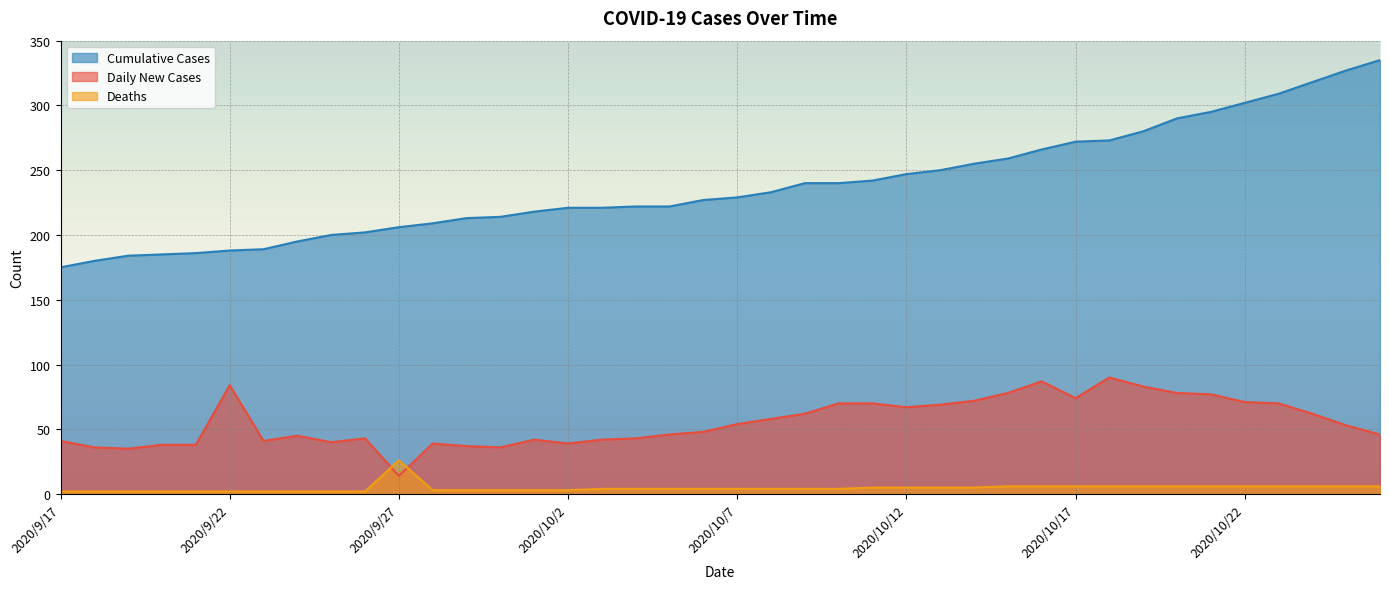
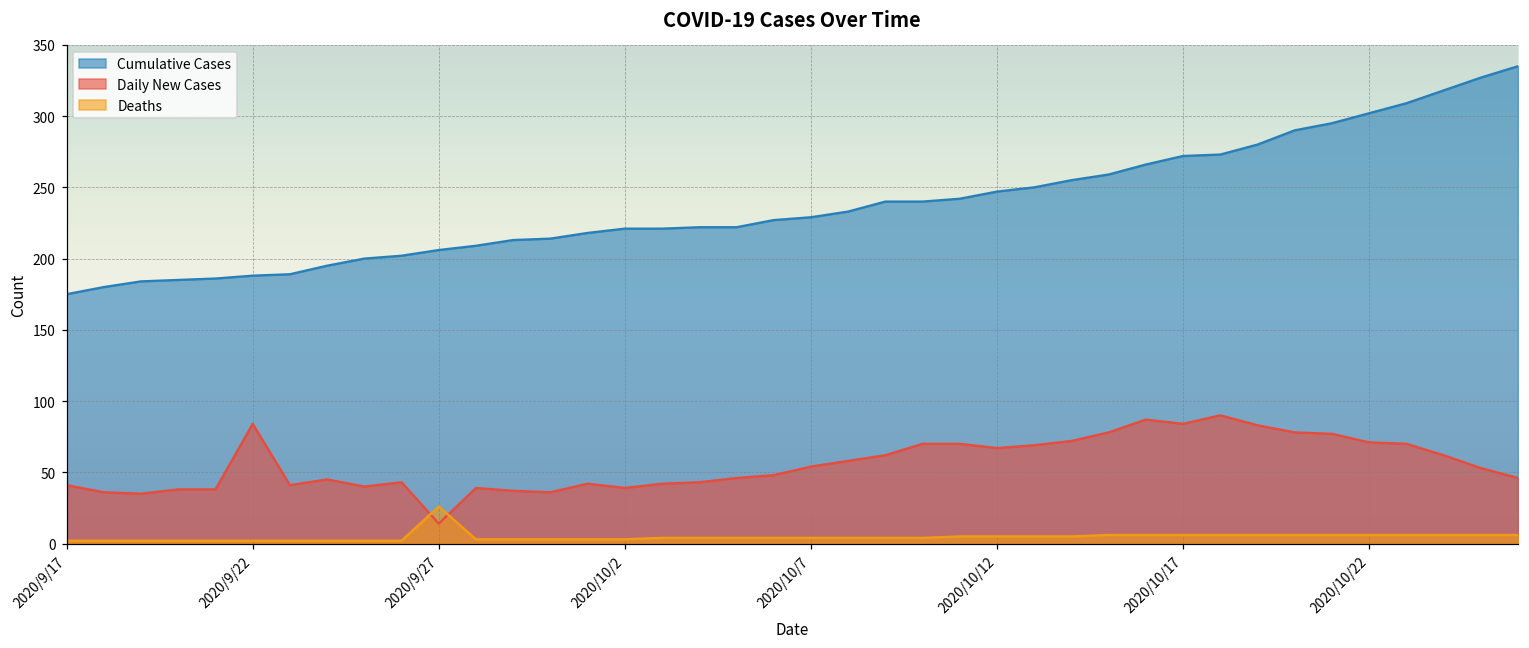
  {
    "Cumulative Cases": {
      "2020/9/17": 175,
      "2020/9/22": 188,
      "2020/9/27": 206,
      "2020/10/2": 221,
      "2020/10/7": 229,
      "2020/10/12": 247,
      "2020/10/17": 272,
      "2020/10/22": 302
    },
    "Daily New Cases": {
      "2020/9/17": 41,
      "2020/9/22": 84,
      "2020/9/27": 14,
      "2020/10/2": 39,
      "2020/10/7": 54,
      "2020/10/12": 67,
-     "2020/10/17": 74,
+     "2020/10/17": 84,
      "2020/10/22": 71
    },
    "Deaths": {
      "2020/9/17": 2,
      "2020/9/22": 2,
      "2020/9/27": 26,
      "2020/10/2": 3,
      "2020/10/7": 4,
      "2020/10/12": 5,
      "2020/10/17": 6,
      "2020/10/22": 6
    }
  }
